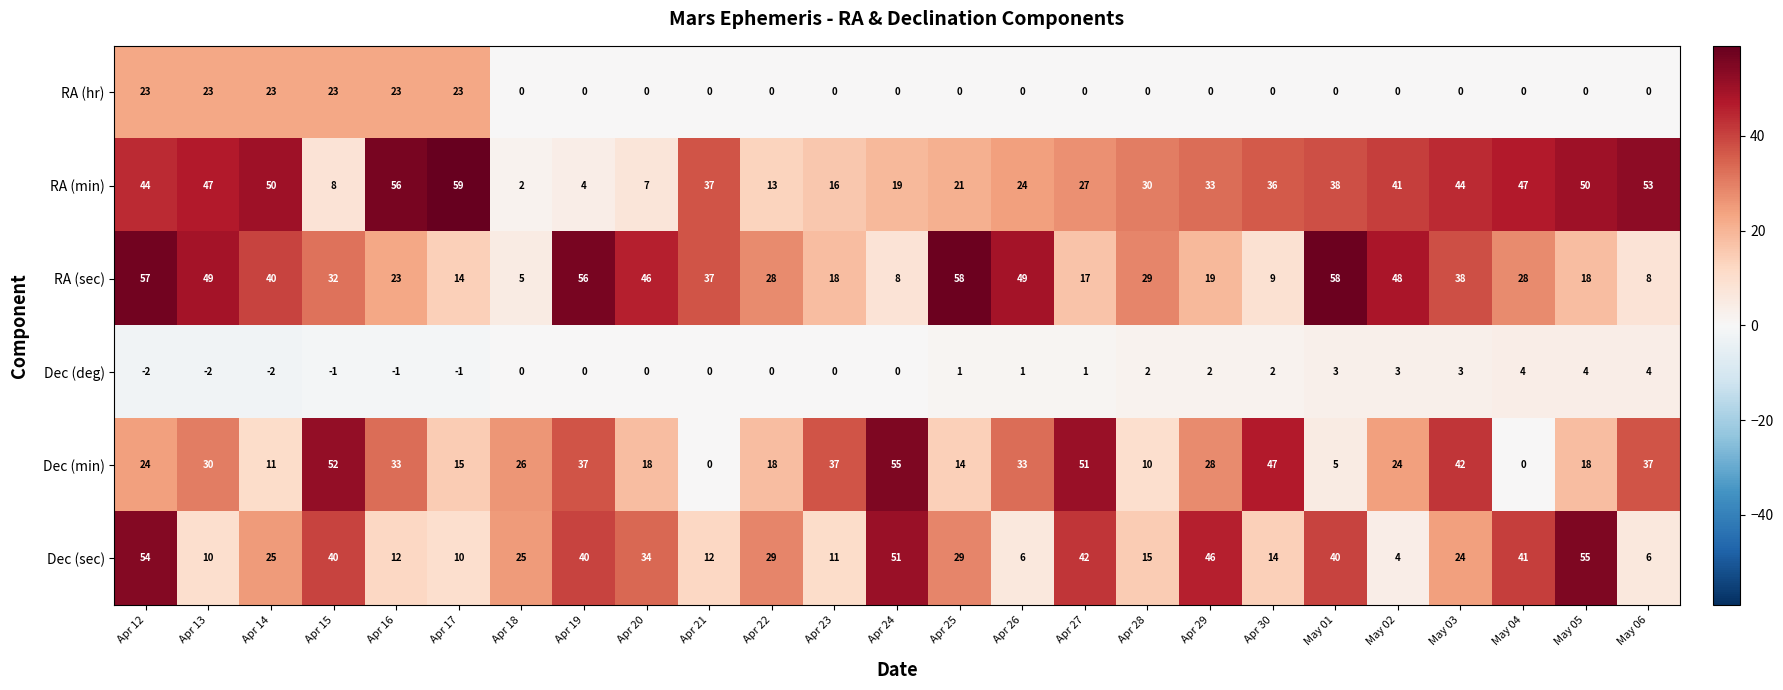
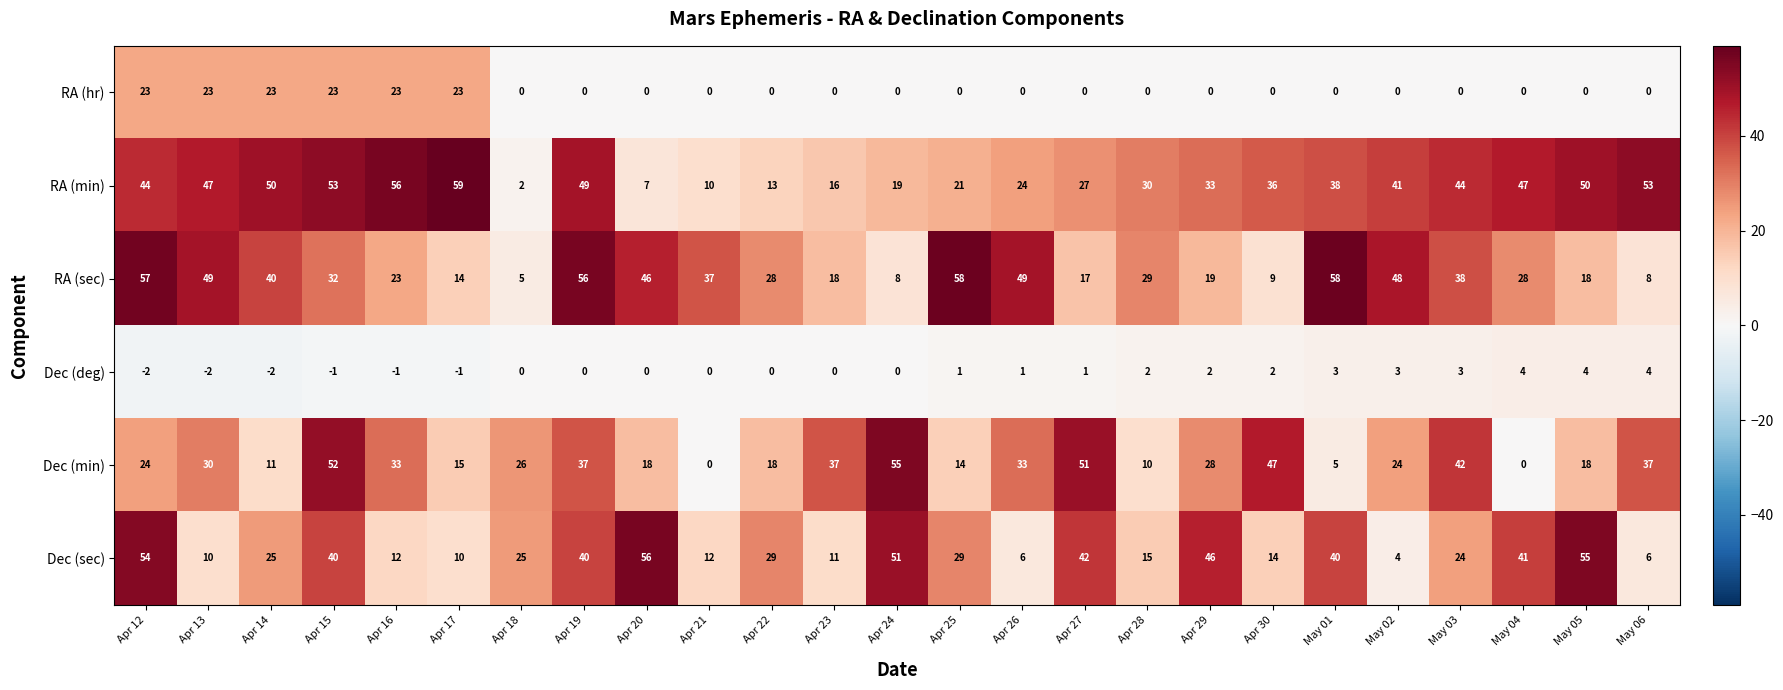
  {
    "RA (hr)": {
      "Apr 12": 23,
      "Apr 13": 23,
      "Apr 14": 23,
      "Apr 15": 23,
      "Apr 16": 23,
      "Apr 17": 23,
      "Apr 18": 0,
      "Apr 19": 0,
      "Apr 20": 0,
      "Apr 21": 0,
      "Apr 22": 0,
      "Apr 23": 0,
      "Apr 24": 0,
      "Apr 25": 0,
      "Apr 26": 0,
      "Apr 27": 0,
      "Apr 28": 0,
      "Apr 29": 0,
      "Apr 30": 0,
      "May 01": 0,
      "May 02": 0,
      "May 03": 0,
      "May 04": 0,
      "May 05": 0,
      "May 06": 0
    },
    "RA (min)": {
      "Apr 12": 44,
      "Apr 13": 47,
      "Apr 14": 50,
-     "Apr 15": 8,
+     "Apr 15": 53,
      "Apr 16": 56,
      "Apr 17": 59,
      "Apr 18": 2,
-     "Apr 19": 4,
+     "Apr 19": 49,
      "Apr 20": 7,
-     "Apr 21": 37,
+     "Apr 21": 10,
      "Apr 22": 13,
      "Apr 23": 16,
      "Apr 24": 19,
      "Apr 25": 21,
      "Apr 26": 24,
      "Apr 27": 27,
      "Apr 28": 30,
      "Apr 29": 33,
      "Apr 30": 36,
      "May 01": 38,
      "May 02": 41,
      "May 03": 44,
      "May 04": 47,
      "May 05": 50,
      "May 06": 53
    },
    "RA (sec)": {
      "Apr 12": 57,
      "Apr 13": 49,
      "Apr 14": 40,
      "Apr 15": 32,
      "Apr 16": 23,
      "Apr 17": 14,
      "Apr 18": 5,
      "Apr 19": 56,
      "Apr 20": 46,
      "Apr 21": 37,
      "Apr 22": 28,
      "Apr 23": 18,
      "Apr 24": 8,
      "Apr 25": 58,
      "Apr 26": 49,
      "Apr 27": 17,
      "Apr 28": 29,
      "Apr 29": 19,
      "Apr 30": 9,
      "May 01": 58,
      "May 02": 48,
      "May 03": 38,
      "May 04": 28,
      "May 05": 18,
      "May 06": 8
    },
    "Dec (deg)": {
      "Apr 12": -2,
      "Apr 13": -2,
      "Apr 14": -2,
      "Apr 15": -1,
      "Apr 16": -1,
      "Apr 17": -1,
      "Apr 18": 0,
      "Apr 19": 0,
      "Apr 20": 0,
      "Apr 21": 0,
      "Apr 22": 0,
      "Apr 23": 0,
      "Apr 24": 0,
      "Apr 25": 1,
      "Apr 26": 1,
      "Apr 27": 1,
      "Apr 28": 2,
      "Apr 29": 2,
      "Apr 30": 2,
      "May 01": 3,
      "May 02": 3,
      "May 03": 3,
      "May 04": 4,
      "May 05": 4,
      "May 06": 4
    },
    "Dec (min)": {
      "Apr 12": 24,
      "Apr 13": 30,
      "Apr 14": 11,
      "Apr 15": 52,
      "Apr 16": 33,
      "Apr 17": 15,
      "Apr 18": 26,
      "Apr 19": 37,
      "Apr 20": 18,
      "Apr 21": 0,
      "Apr 22": 18,
      "Apr 23": 37,
      "Apr 24": 55,
      "Apr 25": 14,
      "Apr 26": 33,
      "Apr 27": 51,
      "Apr 28": 10,
      "Apr 29": 28,
      "Apr 30": 47,
      "May 01": 5,
      "May 02": 24,
      "May 03": 42,
      "May 04": 0,
      "May 05": 18,
      "May 06": 37
    },
    "Dec (sec)": {
      "Apr 12": 54,
      "Apr 13": 10,
      "Apr 14": 25,
      "Apr 15": 40,
      "Apr 16": 12,
      "Apr 17": 10,
      "Apr 18": 25,
      "Apr 19": 40,
-     "Apr 20": 34,
+     "Apr 20": 56,
      "Apr 21": 12,
      "Apr 22": 29,
      "Apr 23": 11,
      "Apr 24": 51,
      "Apr 25": 29,
      "Apr 26": 6,
      "Apr 27": 42,
      "Apr 28": 15,
      "Apr 29": 46,
      "Apr 30": 14,
      "May 01": 40,
      "May 02": 4,
      "May 03": 24,
      "May 04": 41,
      "May 05": 55,
      "May 06": 6
    }
  }
